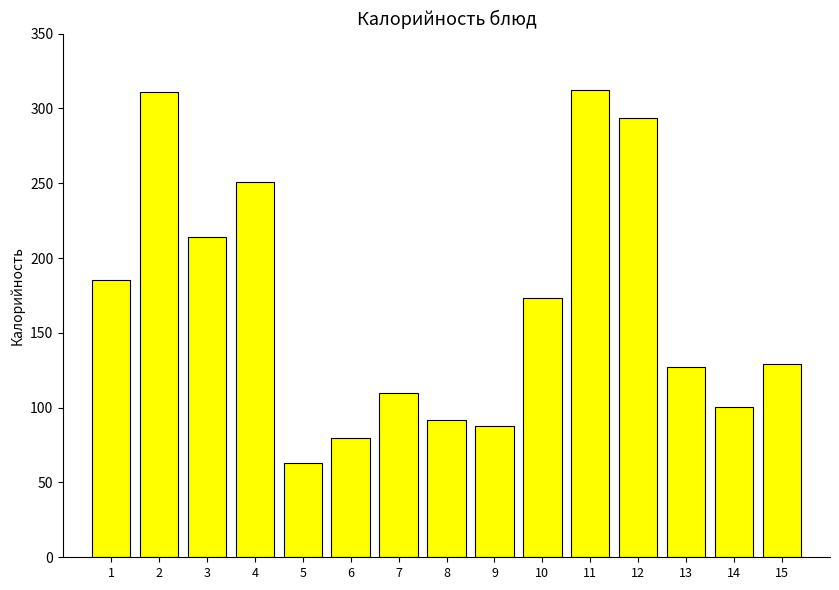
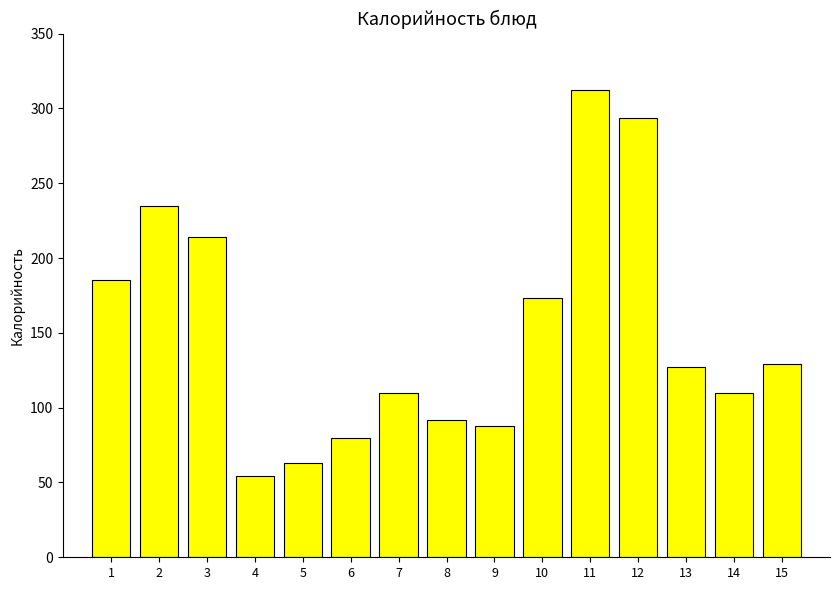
  {
    "1": 185,
-   "2": 311,
+   "2": 235,
    "3": 214,
-   "4": 251,
+   "4": 54,
    "5": 63,
    "6": 80,
    "7": 110,
    "8": 92,
    "9": 88,
    "10": 173,
    "11": 312,
    "12": 293,
    "13": 127,
-   "14": 100,
+   "14": 110,
    "15": 130
  }
